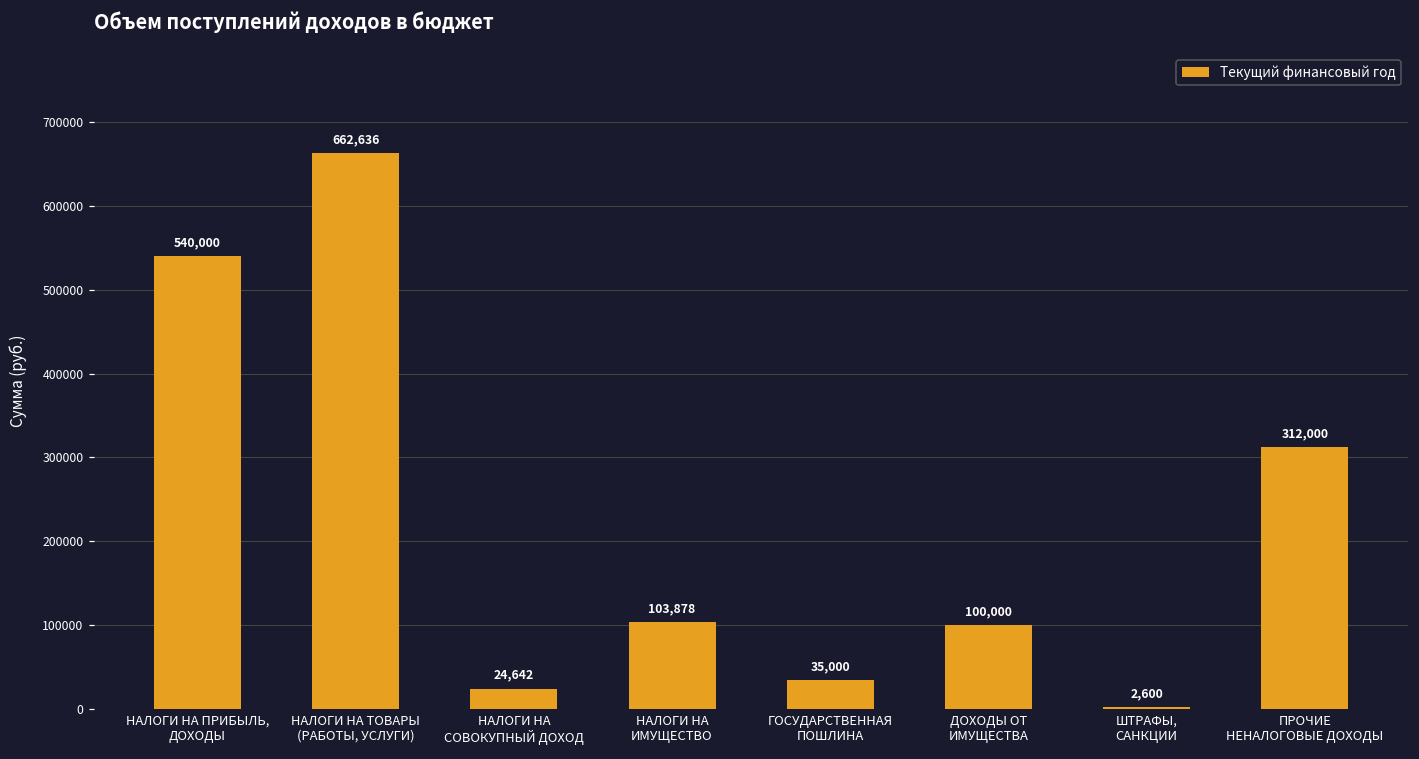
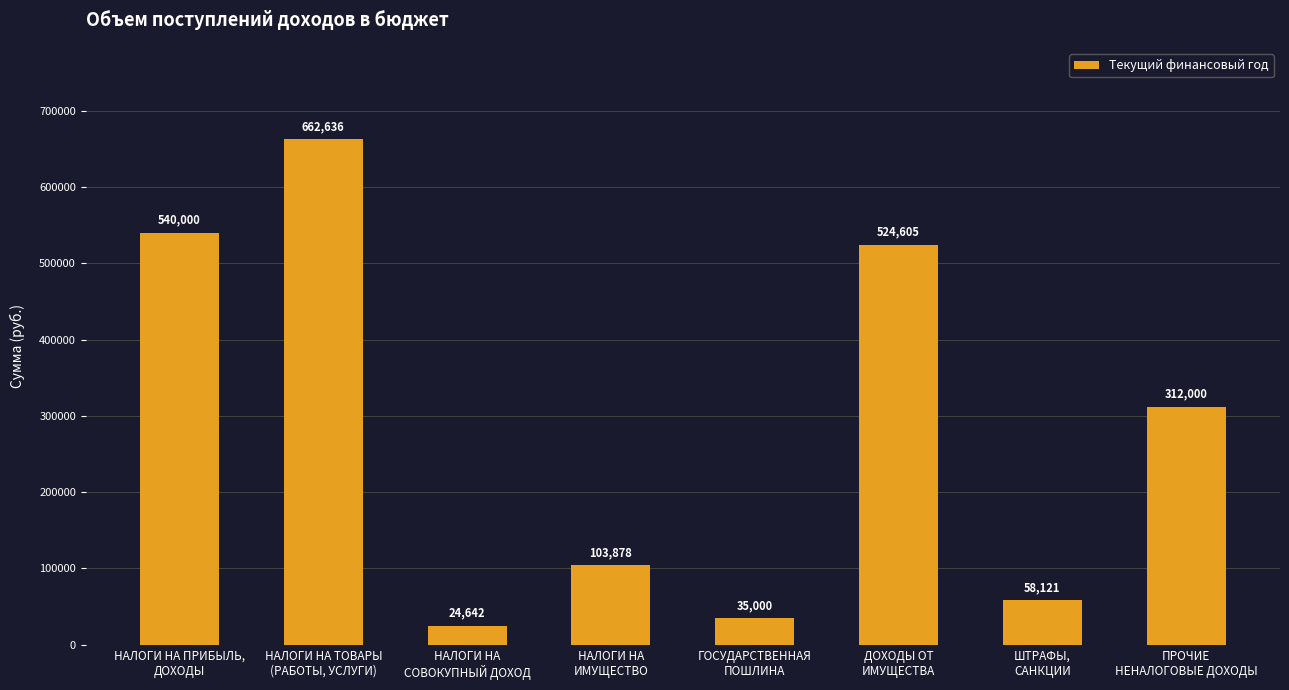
  {
    "НАЛОГИ НА ПРИБЫЛЬ, ДОХОДЫ": "540,000",
    "НАЛОГИ НА ТОВАРЫ (РАБОТЫ, УСЛУГИ)": "662,636",
    "НАЛОГИ НА СОВОКУПНЫЙ ДОХОД": "24,642",
    "НАЛОГИ НА ИМУЩЕСТВО": "103,878",
    "ГОСУДАРСТВЕННАЯ ПОШЛИНА": "35,000",
-   "ДОХОДЫ ОТ ИМУЩЕСТВА": "100,000",
-   "ШТРАФЫ, САНКЦИИ": "2,600",
+   "ДОХОДЫ ОТ ИМУЩЕСТВА": "524,605",
+   "ШТРАФЫ, САНКЦИИ": "58,121",
    "ПРОЧИЕ НЕНАЛОГОВЫЕ ДОХОДЫ": "312,000"
  }
